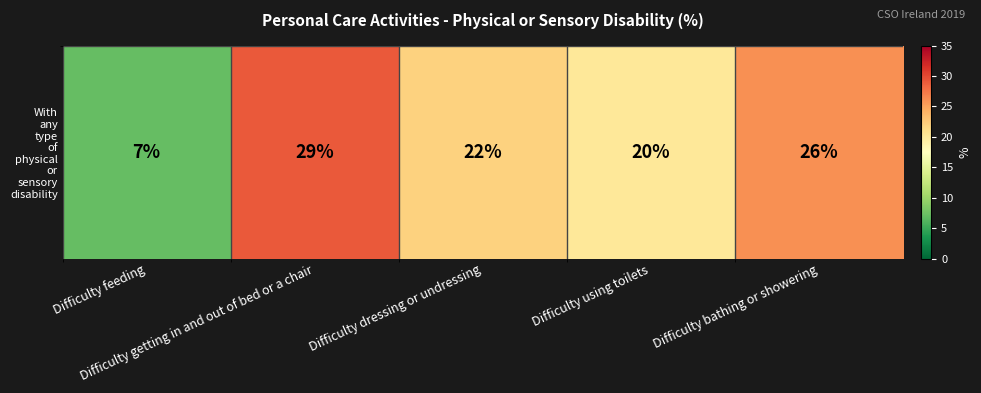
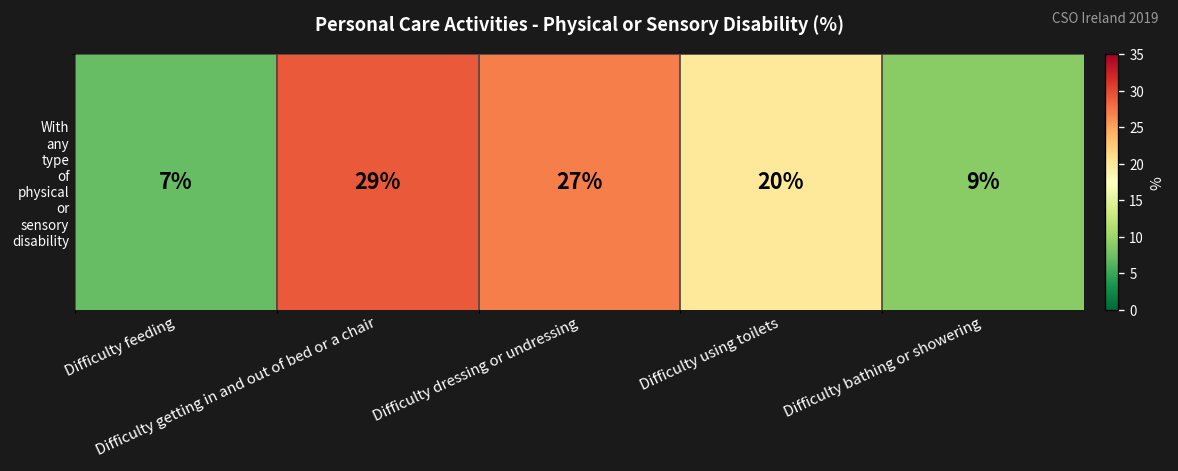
  {
    "With any type of physical or sensory disability": {
      "Difficulty feeding": "7%",
      "Difficulty getting in and out of bed or a chair": "29%",
-     "Difficulty dressing or undressing": "22%",
+     "Difficulty dressing or undressing": "27%",
      "Difficulty using toilets": "20%",
-     "Difficulty bathing or showering": "26%"
+     "Difficulty bathing or showering": "9%"
    }
  }
